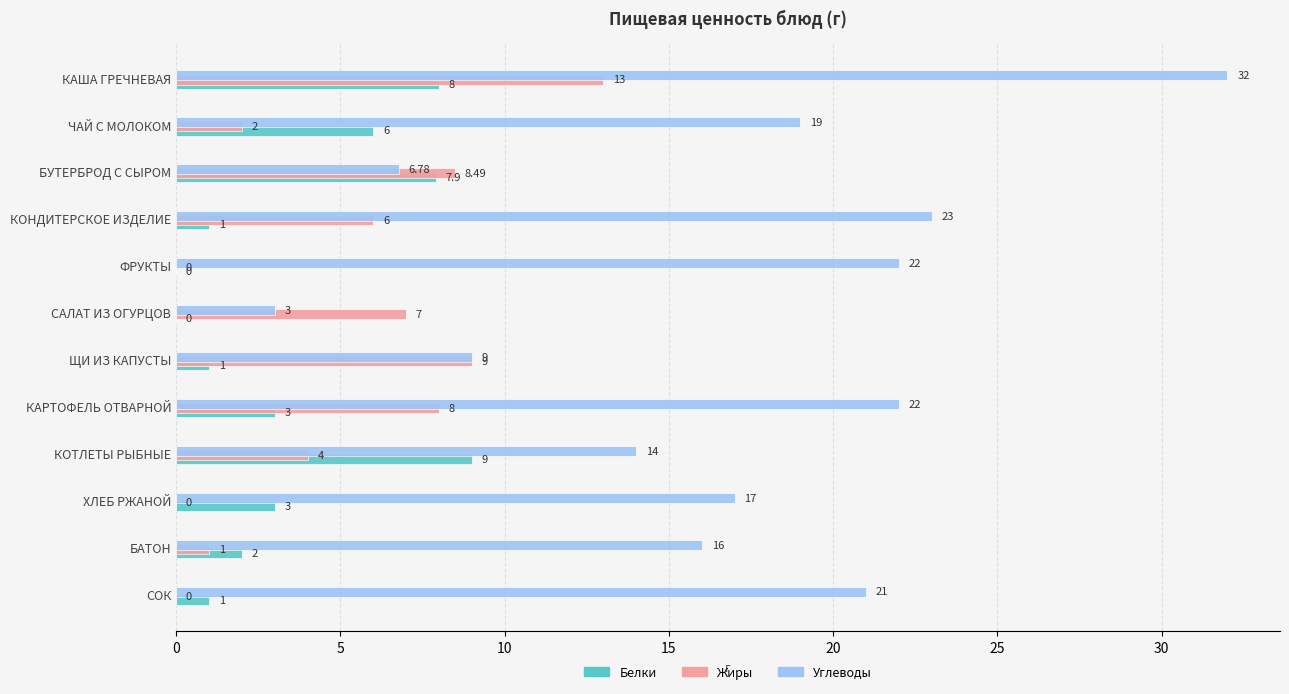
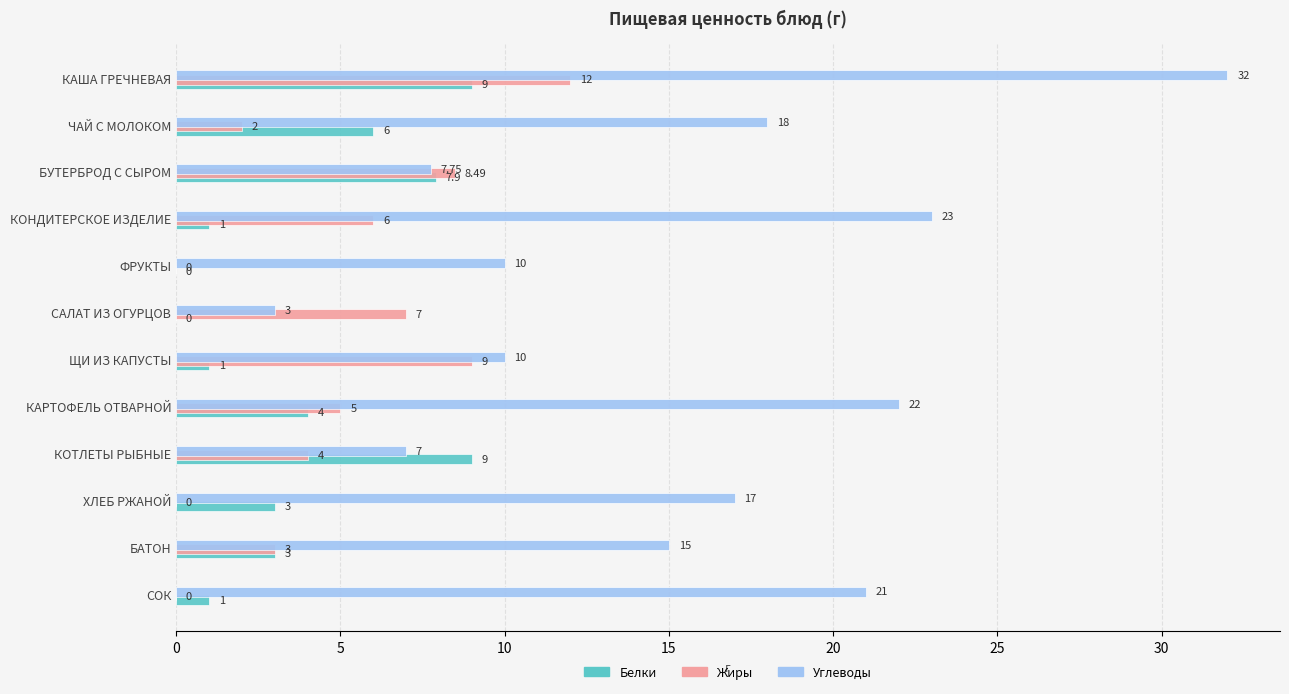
  {
    "Белки": {
-     "КАША ГРЕЧНЕВАЯ": 8,
+     "КАША ГРЕЧНЕВАЯ": 9,
      "ЧАЙ С МОЛОКОМ": 6,
      "БУТЕРБРОД С СЫРОМ": 7.9,
      "КОНДИТЕРСКОЕ ИЗДЕЛИЕ": 1,
      "САЛАТ ИЗ ОГУРЦОВ": 0,
      "ЩИ ИЗ КАПУСТЫ": 1,
-     "КАРТОФЕЛЬ ОТВАРНОЙ": 3,
+     "КАРТОФЕЛЬ ОТВАРНОЙ": 4,
      "КОТЛЕТЫ РЫБНЫЕ": 9,
      "ХЛЕБ РЖАНОЙ": 3,
-     "БАТОН": 2,
+     "БАТОН": 3,
      "СОК": 1
    },
    "Жиры": {
-     "КАША ГРЕЧНЕВАЯ": 13,
+     "КАША ГРЕЧНЕВАЯ": 12,
      "ЧАЙ С МОЛОКОМ": 2,
      "БУТЕРБРОД С СЫРОМ": 8.49,
      "КОНДИТЕРСКОЕ ИЗДЕЛИЕ": 6,
      "САЛАТ ИЗ ОГУРЦОВ": 7,
-     "КАРТОФЕЛЬ ОТВАРНОЙ": 8,
+     "КАРТОФЕЛЬ ОТВАРНОЙ": 5,
      "КОТЛЕТЫ РЫБНЫЕ": 4,
      "ХЛЕБ РЖАНОЙ": 0,
-     "БАТОН": 1,
+     "БАТОН": 3,
      "СОК": 0
    },
    "Углеводы": {
      "КАША ГРЕЧНЕВАЯ": 32,
-     "ЧАЙ С МОЛОКОМ": 19,
-     "БУТЕРБРОД С СЫРОМ": 6.78,
+     "ЧАЙ С МОЛОКОМ": 18,
+     "БУТЕРБРОД С СЫРОМ": 7.75,
      "КОНДИТЕРСКОЕ ИЗДЕЛИЕ": 23,
-     "ФРУКТЫ": 22,
+     "ФРУКТЫ": 10,
      "САЛАТ ИЗ ОГУРЦОВ": 3,
-     "ЩИ ИЗ КАПУСТЫ": 9,
+     "ЩИ ИЗ КАПУСТЫ": 10,
      "КАРТОФЕЛЬ ОТВАРНОЙ": 22,
-     "КОТЛЕТЫ РЫБНЫЕ": 14,
+     "КОТЛЕТЫ РЫБНЫЕ": 7,
      "ХЛЕБ РЖАНОЙ": 17,
-     "БАТОН": 16,
+     "БАТОН": 15,
      "СОК": 21
    }
  }
